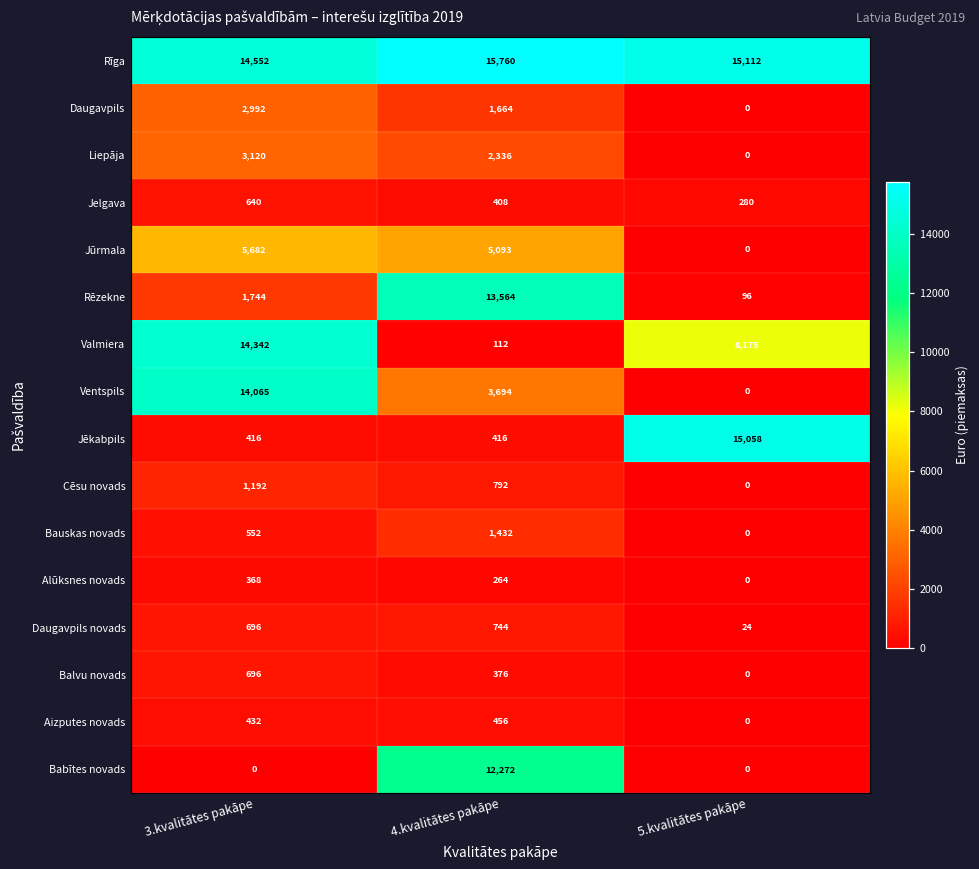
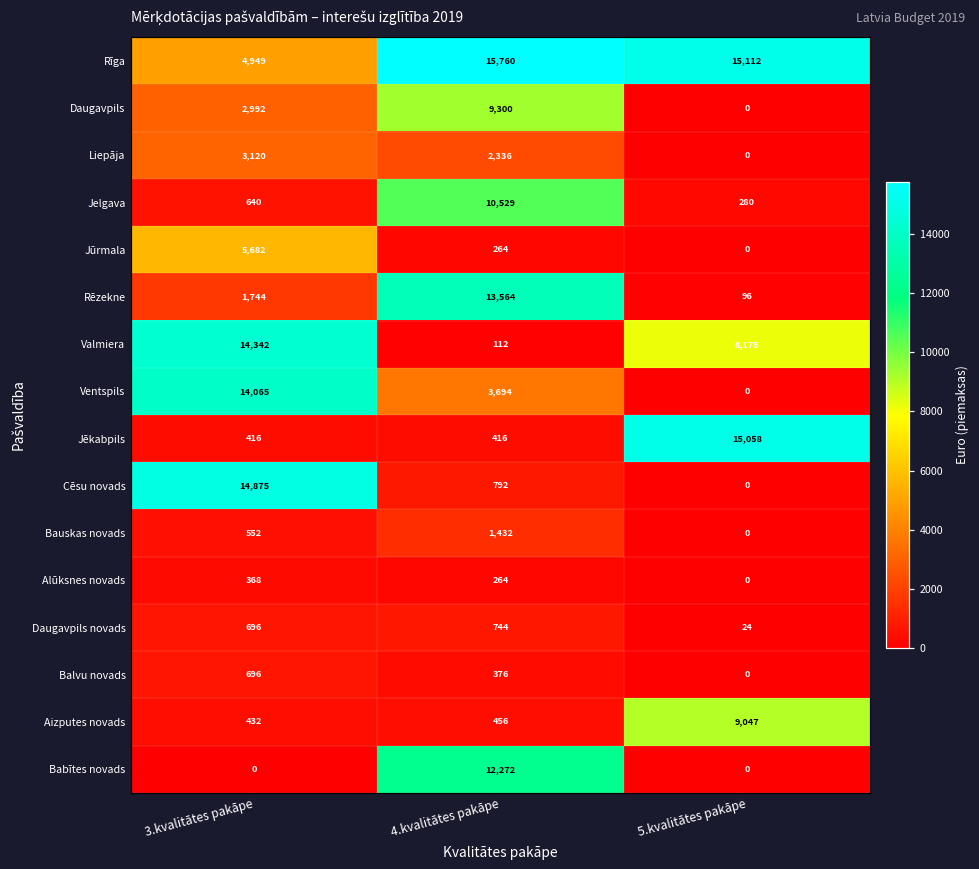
  {
    "Rīga": {
-     "3.kvalitātes pakāpe": "14,552",
+     "3.kvalitātes pakāpe": "4,949",
      "4.kvalitātes pakāpe": "15,760",
      "5.kvalitātes pakāpe": "15,112"
    },
    "Daugavpils": {
      "3.kvalitātes pakāpe": "2,992",
-     "4.kvalitātes pakāpe": "1,664",
+     "4.kvalitātes pakāpe": "9,300",
      "5.kvalitātes pakāpe": "0"
    },
    "Liepāja": {
      "3.kvalitātes pakāpe": "3,120",
      "4.kvalitātes pakāpe": "2,336",
      "5.kvalitātes pakāpe": "0"
    },
    "Jelgava": {
      "3.kvalitātes pakāpe": "640",
-     "4.kvalitātes pakāpe": "408",
+     "4.kvalitātes pakāpe": "10,529",
      "5.kvalitātes pakāpe": "280"
    },
    "Jūrmala": {
      "3.kvalitātes pakāpe": "5,682",
-     "4.kvalitātes pakāpe": "5,093",
+     "4.kvalitātes pakāpe": "264",
      "5.kvalitātes pakāpe": "0"
    },
    "Rēzekne": {
      "3.kvalitātes pakāpe": "1,744",
      "4.kvalitātes pakāpe": "13,564",
      "5.kvalitātes pakāpe": "96"
    },
    "Valmiera": {
      "3.kvalitātes pakāpe": "14,342",
      "4.kvalitātes pakāpe": "112",
      "5.kvalitātes pakāpe": "8,175"
    },
    "Ventspils": {
      "3.kvalitātes pakāpe": "14,065",
      "4.kvalitātes pakāpe": "3,694",
      "5.kvalitātes pakāpe": "0"
    },
    "Jēkabpils": {
      "3.kvalitātes pakāpe": "416",
      "4.kvalitātes pakāpe": "416",
      "5.kvalitātes pakāpe": "15,058"
    },
    "Cēsu novads": {
-     "3.kvalitātes pakāpe": "1,192",
+     "3.kvalitātes pakāpe": "14,875",
      "4.kvalitātes pakāpe": "792",
      "5.kvalitātes pakāpe": "0"
    },
    "Bauskas novads": {
      "3.kvalitātes pakāpe": "552",
      "4.kvalitātes pakāpe": "1,432",
      "5.kvalitātes pakāpe": "0"
    },
    "Alūksnes novads": {
      "3.kvalitātes pakāpe": "368",
      "4.kvalitātes pakāpe": "264",
      "5.kvalitātes pakāpe": "0"
    },
    "Daugavpils novads": {
      "3.kvalitātes pakāpe": "696",
      "4.kvalitātes pakāpe": "744",
      "5.kvalitātes pakāpe": "24"
    },
    "Balvu novads": {
      "3.kvalitātes pakāpe": "696",
      "4.kvalitātes pakāpe": "376",
      "5.kvalitātes pakāpe": "0"
    },
    "Aizputes novads": {
      "3.kvalitātes pakāpe": "432",
      "4.kvalitātes pakāpe": "456",
-     "5.kvalitātes pakāpe": "0"
+     "5.kvalitātes pakāpe": "9,047"
    },
    "Babītes novads": {
      "3.kvalitātes pakāpe": "0",
      "4.kvalitātes pakāpe": "12,272",
      "5.kvalitātes pakāpe": "0"
    }
  }
